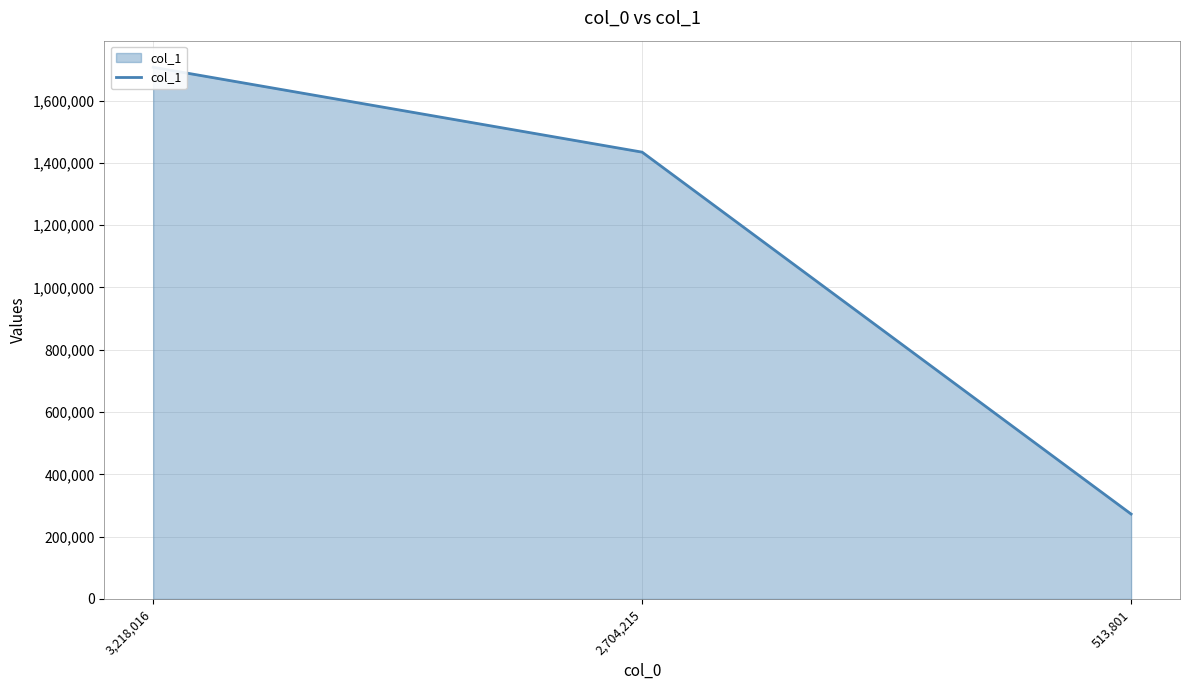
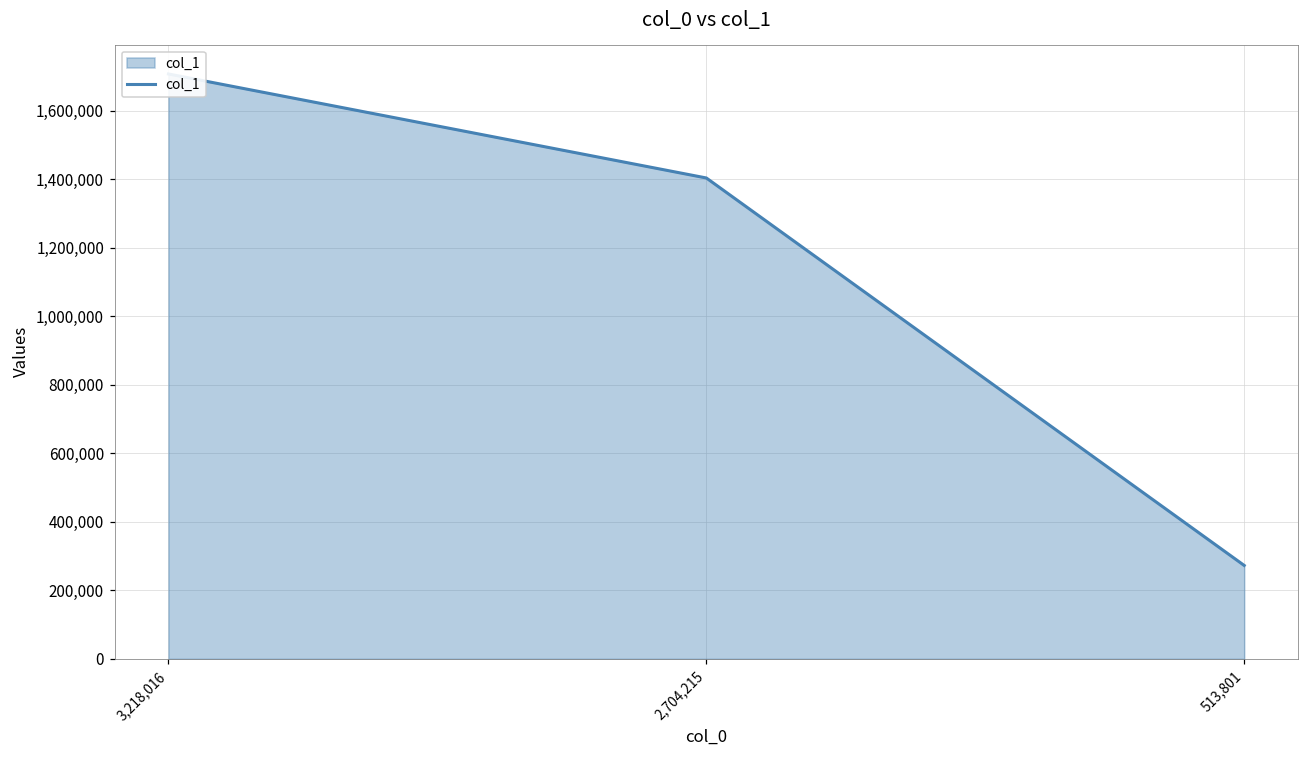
  {
-   "2,704,215": "1,430,000",
+   "2,704,215": "1,400,000",
    "513,801": "270,000"
  }
